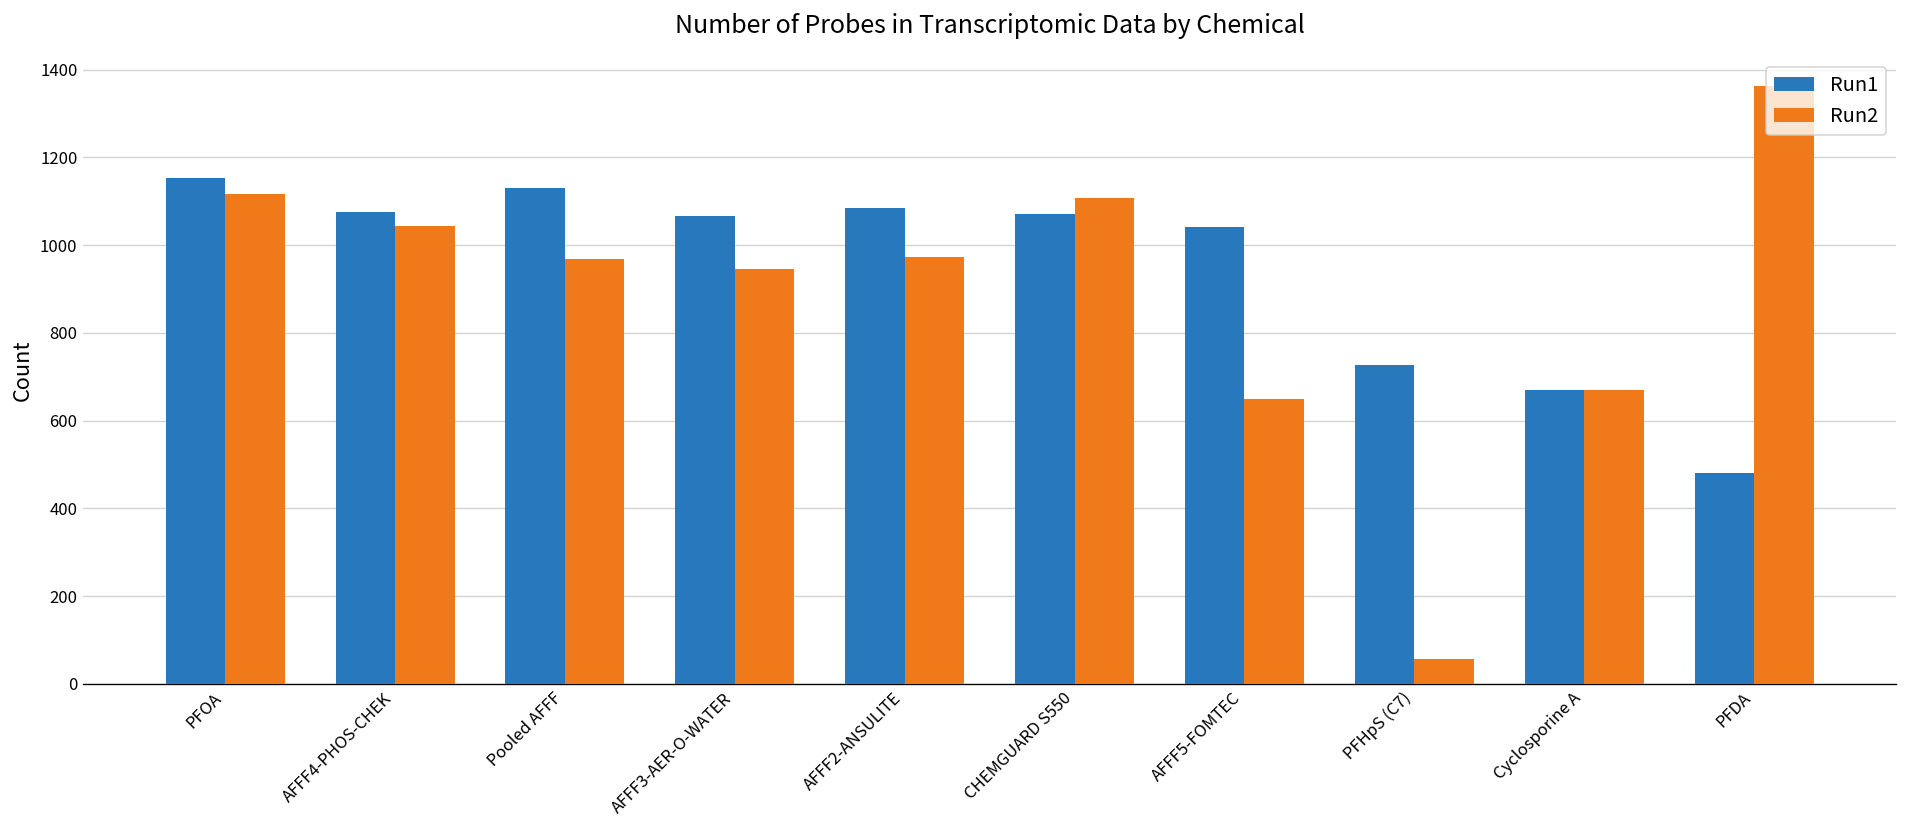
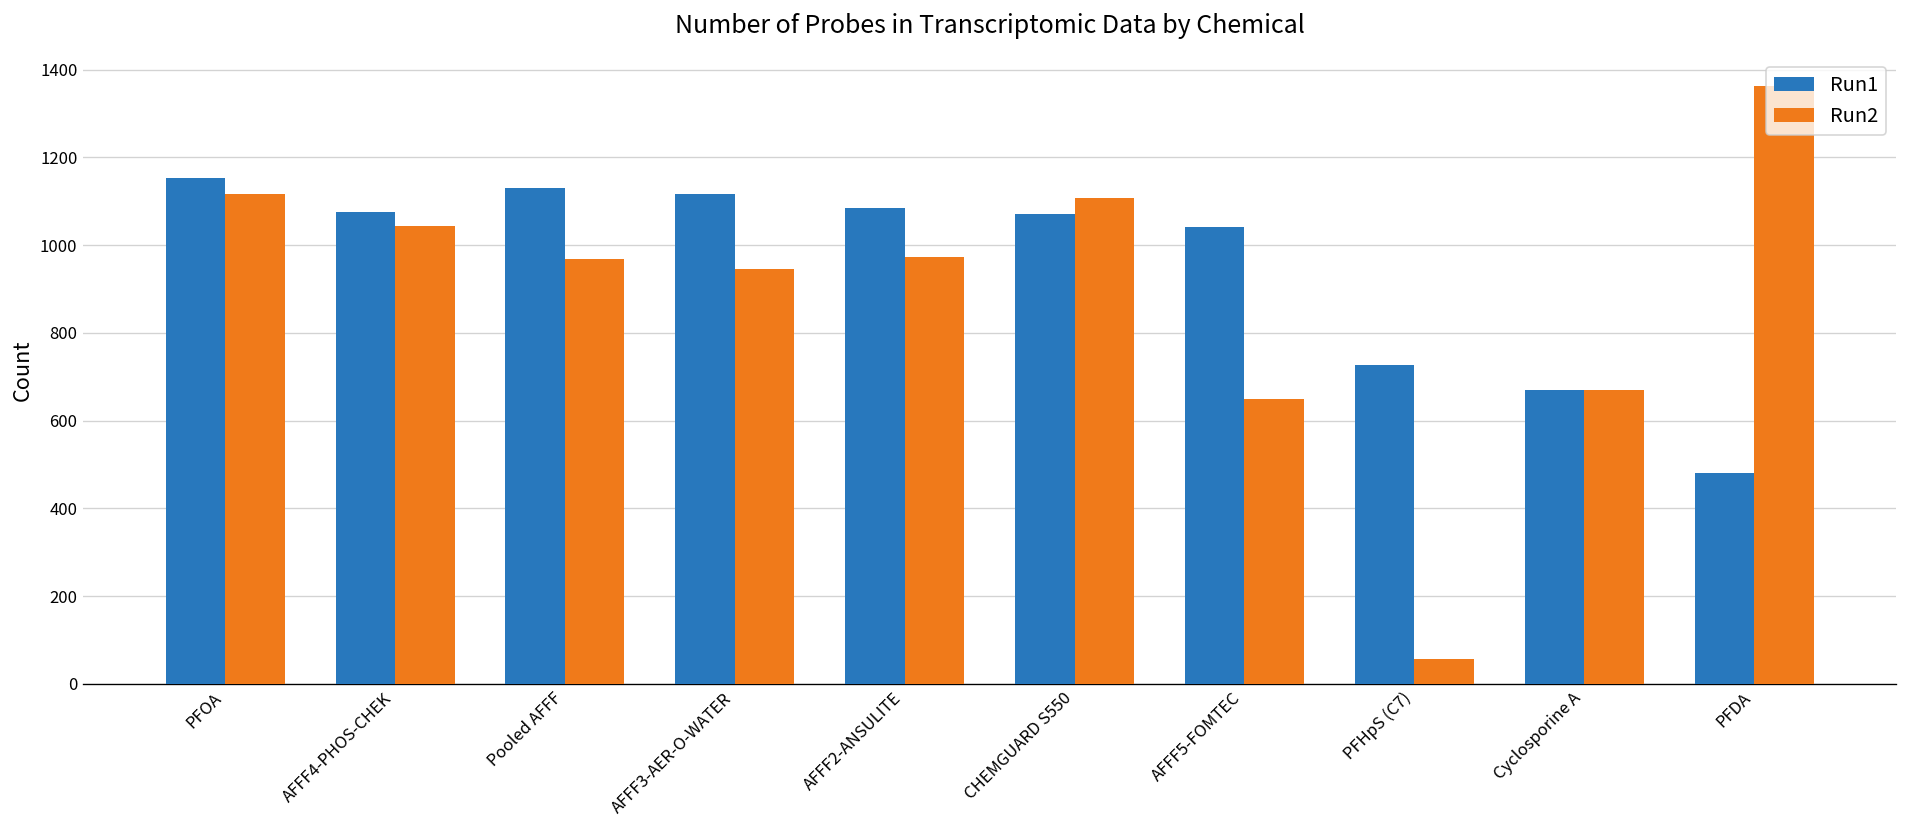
  {
    "Run1": {
      "PFOA": 1150,
      "AFFF4-PHOS-CHEK": 1080,
      "Pooled AFFF": 1130,
-     "AFFF3-AER-O-WATER": 1070,
+     "AFFF3-AER-O-WATER": 1120,
      "AFFF2-ANSULITE": 1090,
      "CHEMGUARD S550": 1070,
      "AFFF5-FOMTEC": 1040,
      "PFHpS (C7)": 730,
      "Cyclosporine A": 670,
      "PFDA": 480
    },
    "Run2": {
      "PFOA": 1120,
      "AFFF4-PHOS-CHEK": 1040,
      "Pooled AFFF": 970,
      "AFFF3-AER-O-WATER": 950,
      "AFFF2-ANSULITE": 970,
      "CHEMGUARD S550": 1110,
      "AFFF5-FOMTEC": 650,
      "PFHpS (C7)": 60,
      "Cyclosporine A": 670
    }
  }
